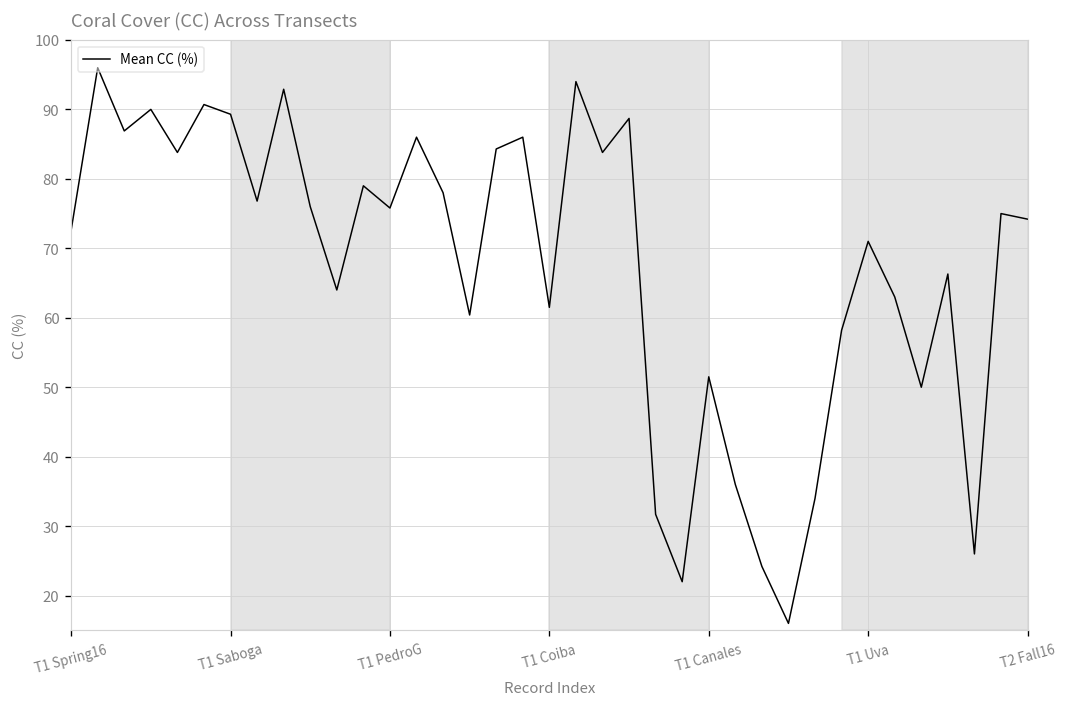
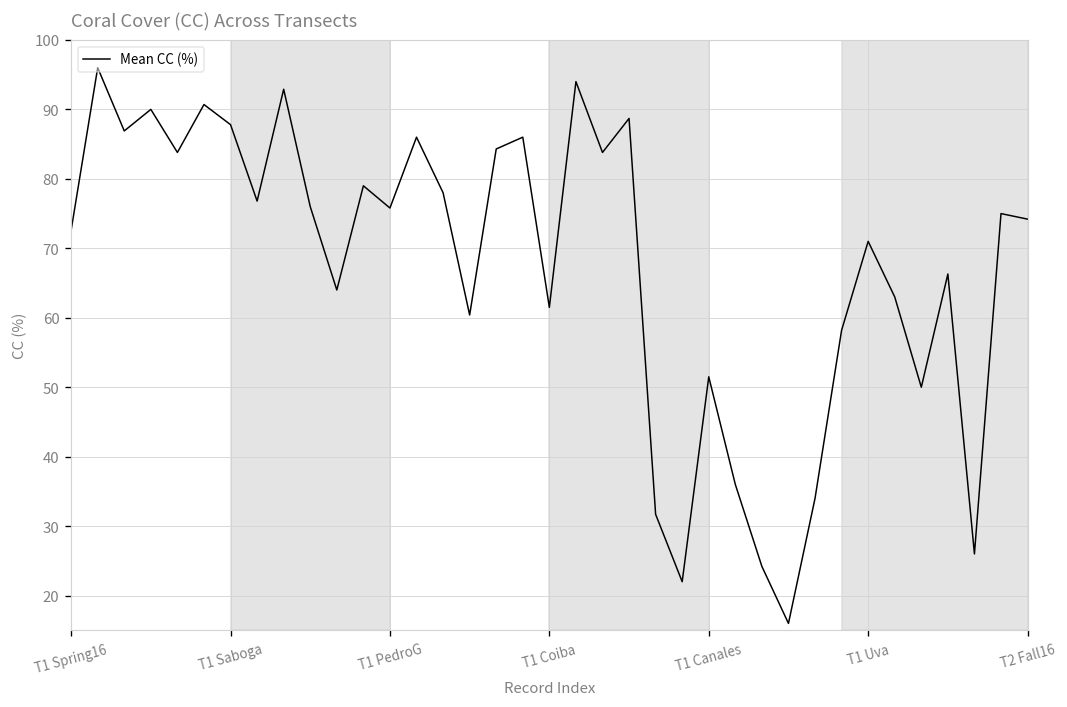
  {
    "T1 Spring16": 73,
-   "T1 Saboga": 89,
+   "T1 Saboga": 88,
    "T1 PedroG": 76,
    "T1 Coiba": 62,
    "T1 Canales": 52,
    "T1 Uva": 71,
    "T2 Fall16": 74
  }
